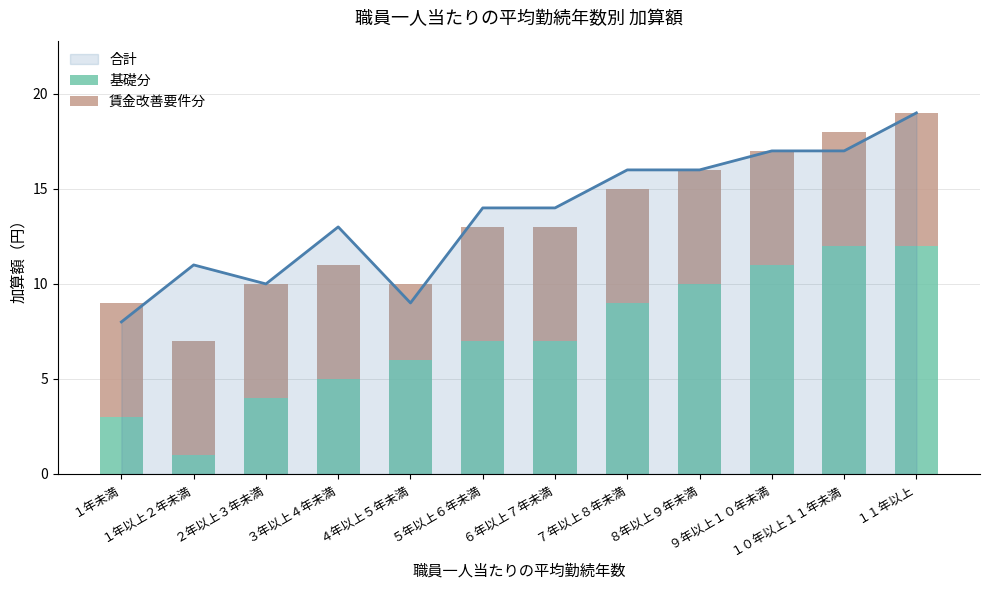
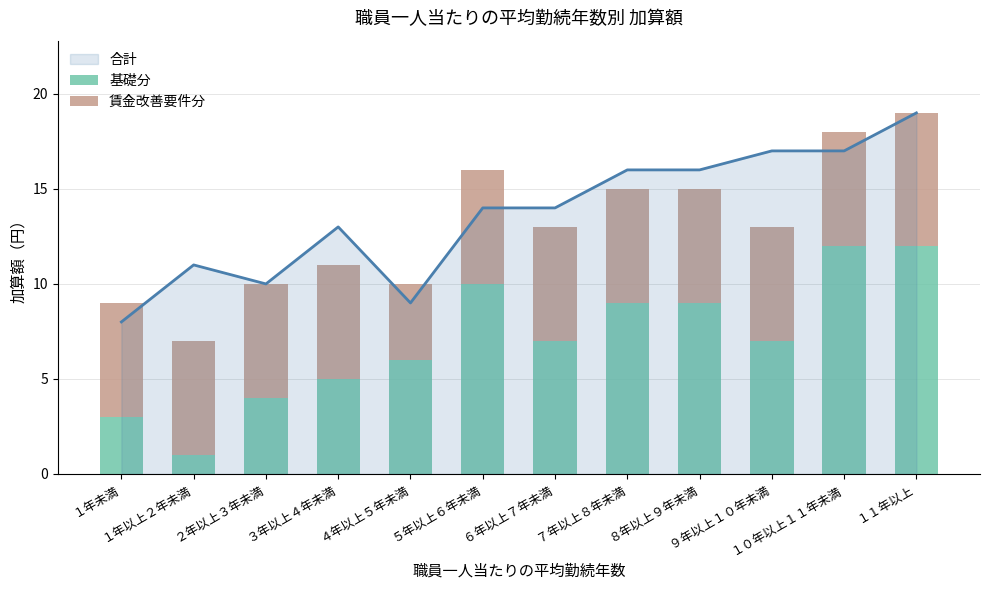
  {
    "合計": {
      "１年未満": 8,
      "１年以上２年未満": 11,
      "２年以上３年未満": 10,
      "３年以上４年未満": 13,
      "４年以上５年未満": 9,
      "５年以上６年未満": 14,
      "６年以上７年未満": 14,
      "７年以上８年未満": 16,
      "８年以上９年未満": 16,
      "９年以上１０年未満": 17,
      "１０年以上１１年未満": 17,
      "１１年以上": 19
    },
    "基礎分": {
      "１年未満": 3,
      "１年以上２年未満": 1,
      "２年以上３年未満": 4,
      "３年以上４年未満": 5,
      "４年以上５年未満": 6,
-     "５年以上６年未満": 7,
+     "５年以上６年未満": 10,
      "６年以上７年未満": 7,
      "７年以上８年未満": 9,
-     "８年以上９年未満": 10,
-     "９年以上１０年未満": 11,
+     "８年以上９年未満": 9,
+     "９年以上１０年未満": 7,
      "１０年以上１１年未満": 12,
      "１１年以上": 12
    },
    "賃金改善要件分": {
      "１年未満": 6,
      "１年以上２年未満": 6,
      "２年以上３年未満": 6,
      "３年以上４年未満": 6,
      "４年以上５年未満": 4,
      "５年以上６年未満": 6,
      "６年以上７年未満": 6,
      "７年以上８年未満": 6,
      "８年以上９年未満": 6,
      "９年以上１０年未満": 6,
      "１０年以上１１年未満": 6,
      "１１年以上": 7
    }
  }
